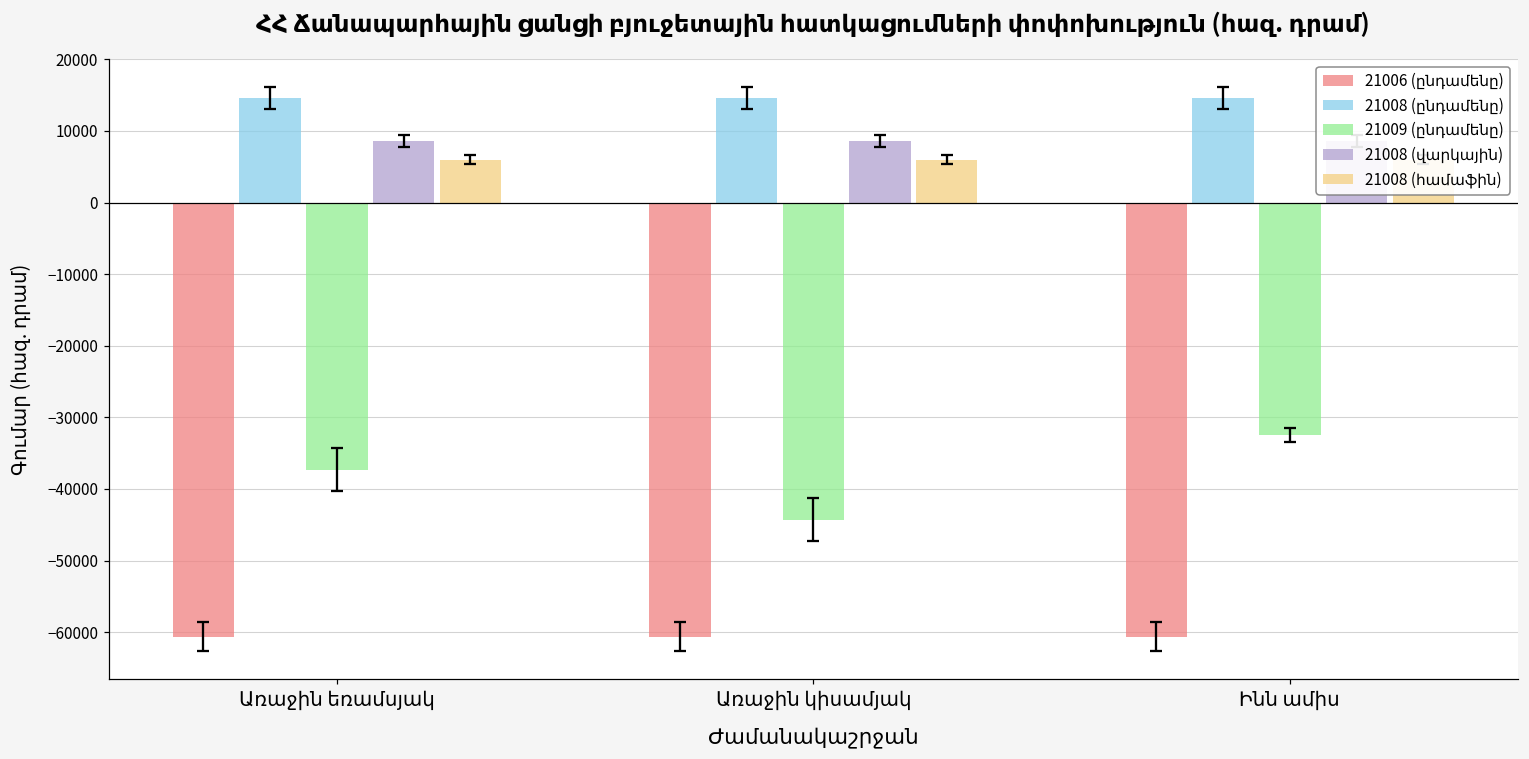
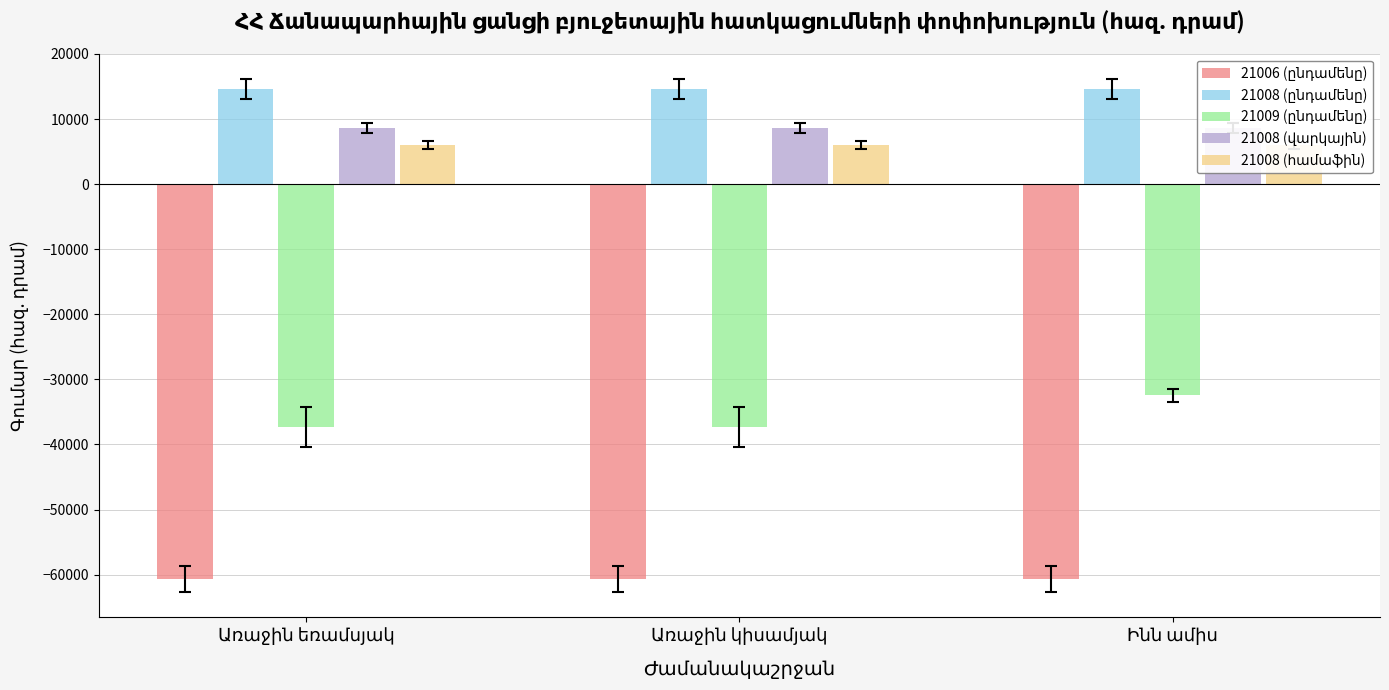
  {
    "21006 (ընդամենը)": {
      "Առաջին եռամսյակ": -61000,
      "Առաջին կիսամյակ": -61000,
      "Ինն ամիս": -61000
    },
    "21008 (ընդամենը)": {
      "Առաջին եռամսյակ": 15000,
      "Առաջին կիսամյակ": 15000,
      "Ինն ամիս": 15000
    },
    "21009 (ընդամենը)": {
      "Առաջին եռամսյակ": -37000,
-     "Առաջին կիսամյակ": -44000,
+     "Առաջին կիսամյակ": -37000,
      "Ինն ամիս": -32000
    },
    "21008 (վարկային)": {
      "Առաջին եռամսյակ": 9000,
      "Առաջին կիսամյակ": 9000
    },
    "21008 (համաֆին)": {
      "Առաջին եռամսյակ": 6000,
      "Առաջին կիսամյակ": 6000
    }
  }
